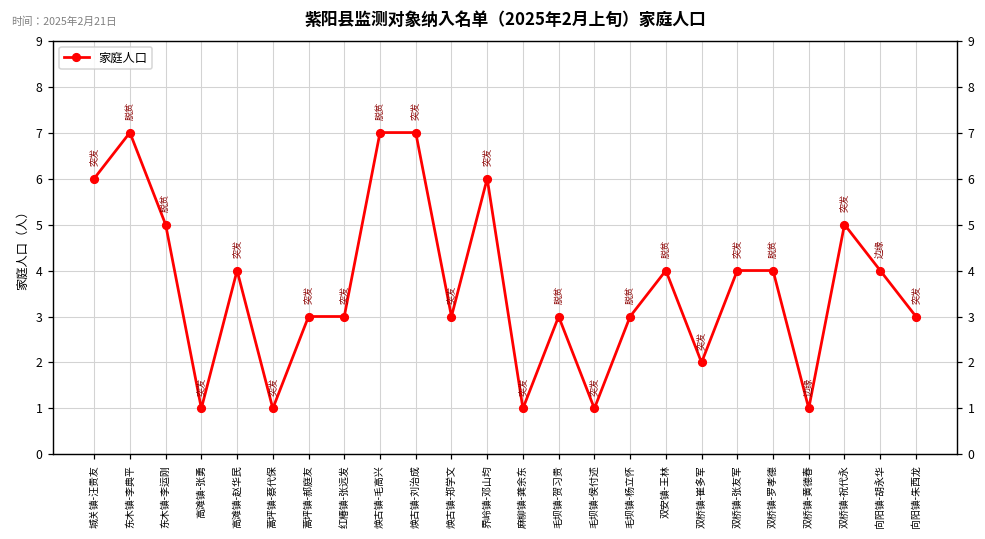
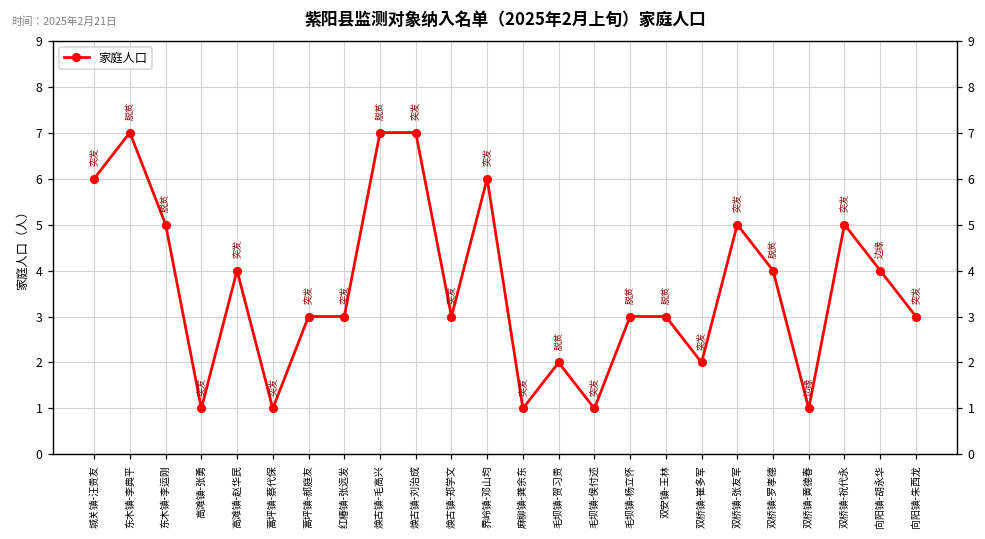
  {
    "城关镇-汪贵友": 6,
    "东木镇-李典平": 7,
    "东木镇-李运刚": 5,
    "高滩镇-张勇": 1,
    "高滩镇-赵华民": 4,
    "蒿坪镇-蔡代保": 1,
    "蒿坪镇-郝庭友": 3,
    "红椿镇-张远发": 3,
    "焕古镇-毛高兴": 7,
    "焕古镇-刘治成": 7,
    "焕古镇-郑学文": 3,
    "界岭镇-邓山均": 6,
    "麻柳镇-龚余东": 1,
-   "毛坝镇-贺习贵": 3,
+   "毛坝镇-贺习贵": 2,
    "毛坝镇-侯付述": 1,
    "毛坝镇-杨立怀": 3,
-   "双安镇-王林": 4,
+   "双安镇-王林": 3,
    "双桥镇-崔多军": 2,
-   "双桥镇-张友军": 4,
+   "双桥镇-张友军": 5,
    "双桥镇-罗孝德": 4,
    "双桥镇-黄德春": 1,
    "双桥镇-祝代永": 5,
    "向阳镇-胡永华": 4,
    "向阳镇-朱西龙": 3
  }
